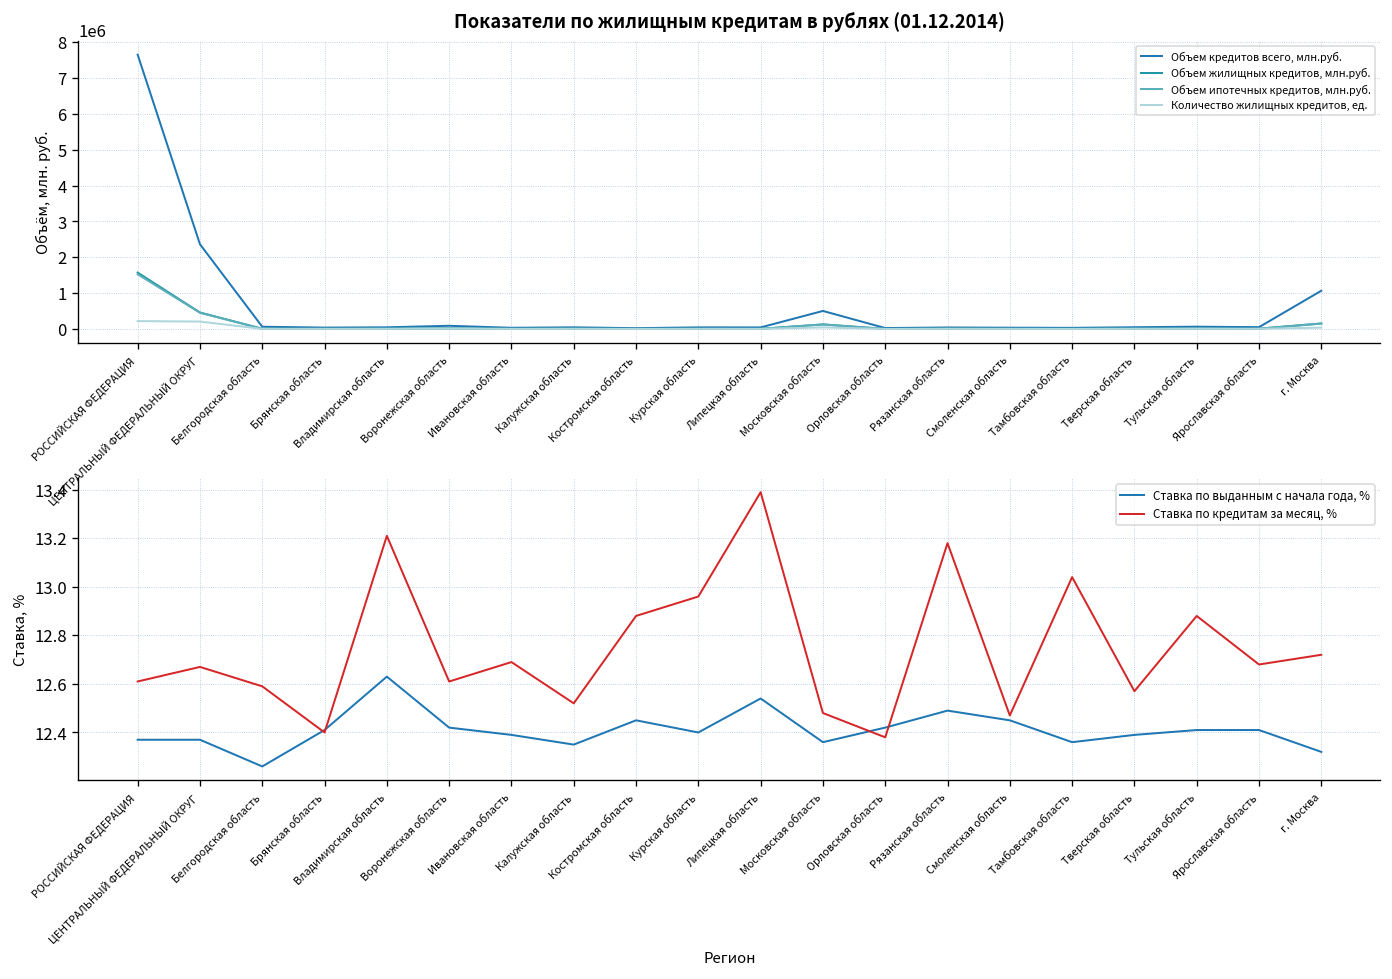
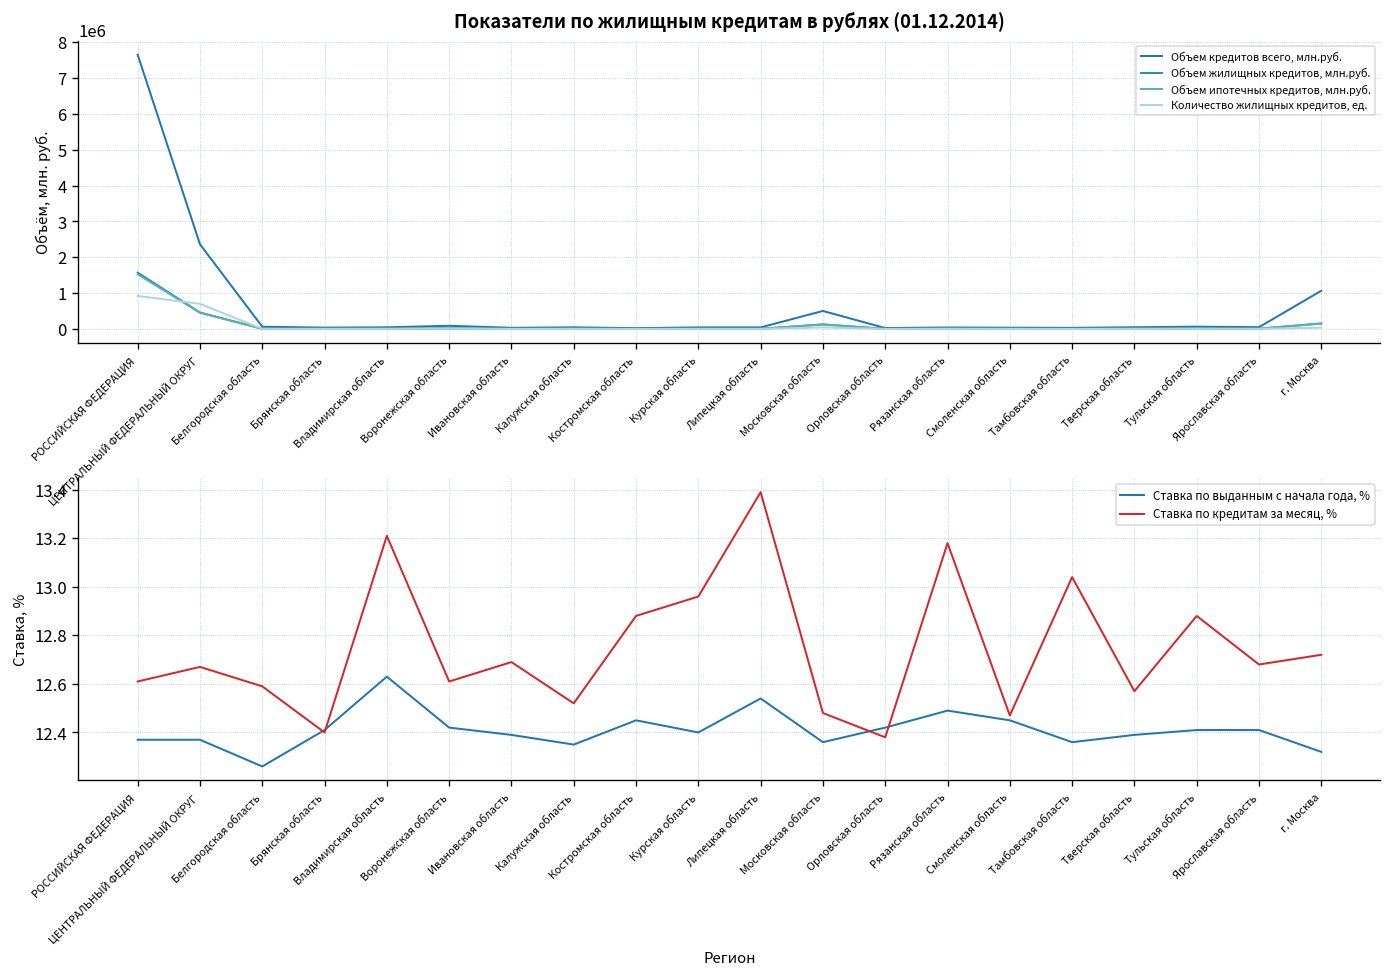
  {
    "Показатели по жилищным кредитам в рублях (01.12.2014)": {
      "Количество жилищных кредитов, ед.": {
-       "РОССИЙСКАЯ ФЕДЕРАЦИЯ": 200000,
-       "ЦЕНТРАЛЬНЫЙ ФЕДЕРАЛЬНЫЙ ОКРУГ": 200000,
+       "РОССИЙСКАЯ ФЕДЕРАЦИЯ": 900000,
+       "ЦЕНТРАЛЬНЫЙ ФЕДЕРАЛЬНЫЙ ОКРУГ": 700000,
        "г. Москва": 0
      }
    }
  }
